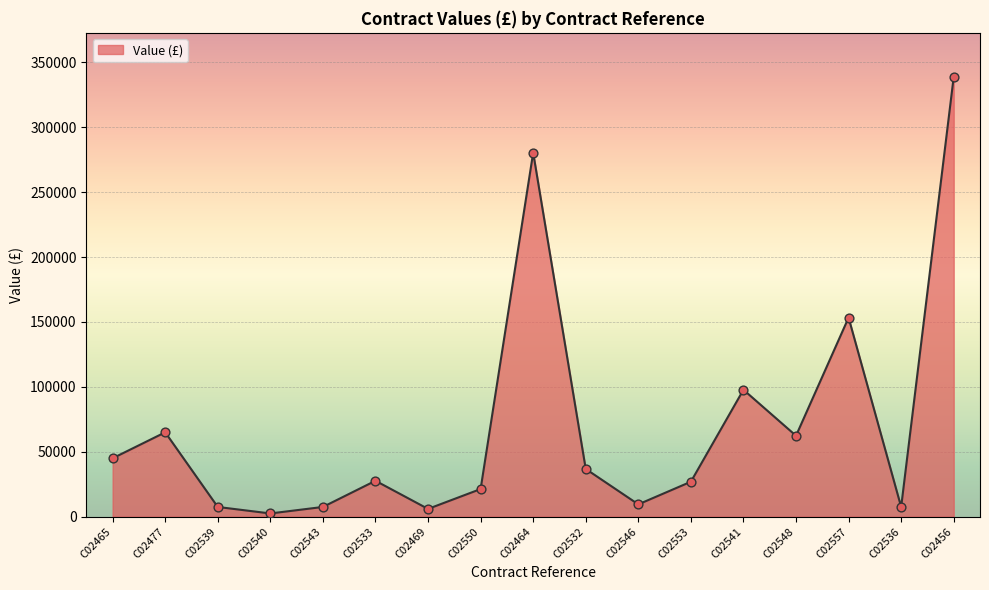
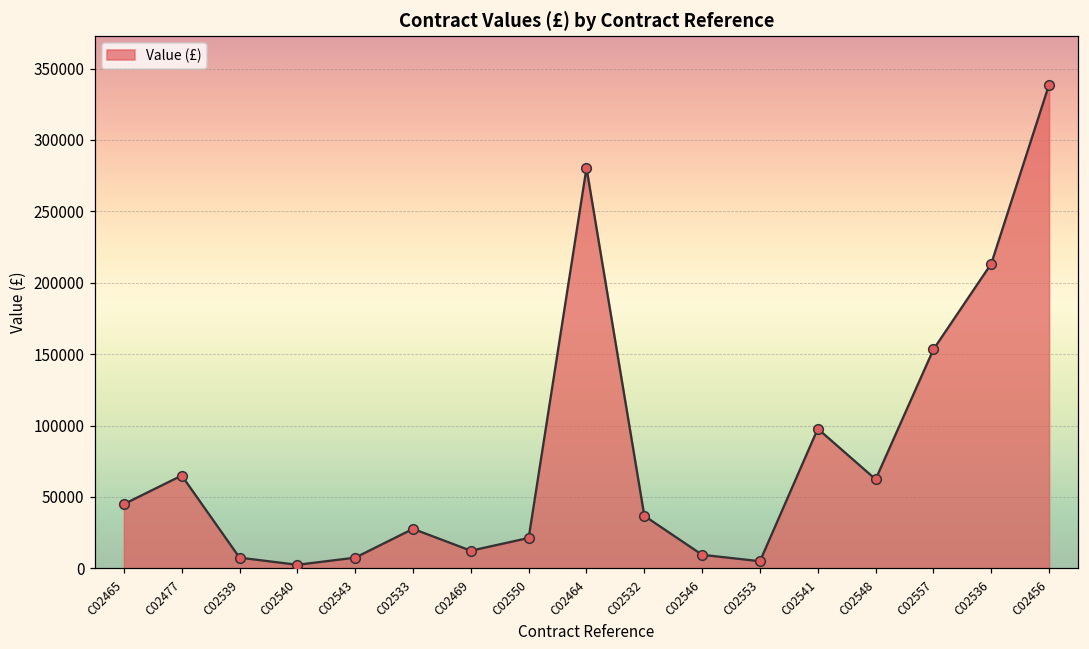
  {
    "C02465": 45000,
    "C02477": 65000,
    "C02539": 8000,
    "C02540": 2000,
    "C02543": 8000,
    "C02533": 28000,
-   "C02469": 6000,
+   "C02469": 12000,
    "C02550": 21000,
    "C02464": 280000,
    "C02532": 37000,
    "C02546": 10000,
-   "C02553": 27000,
+   "C02553": 5000,
    "C02541": 98000,
    "C02548": 62000,
    "C02557": 153000,
-   "C02536": 8000,
+   "C02536": 213000,
    "C02456": 339000
  }
